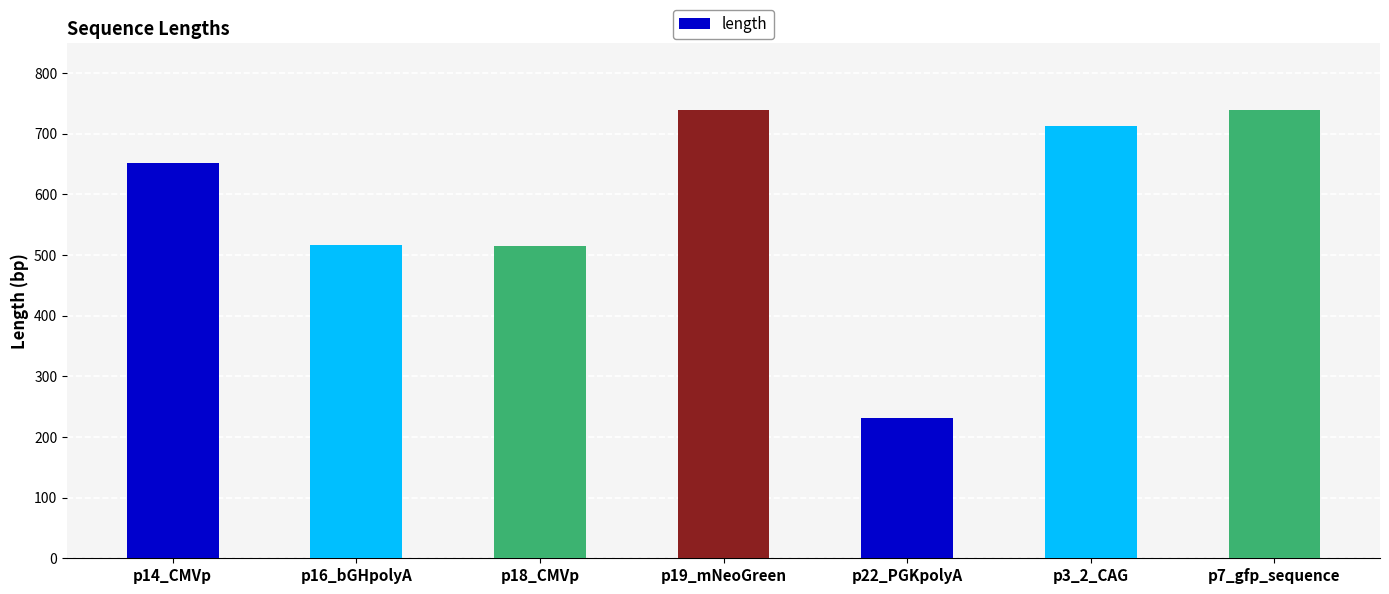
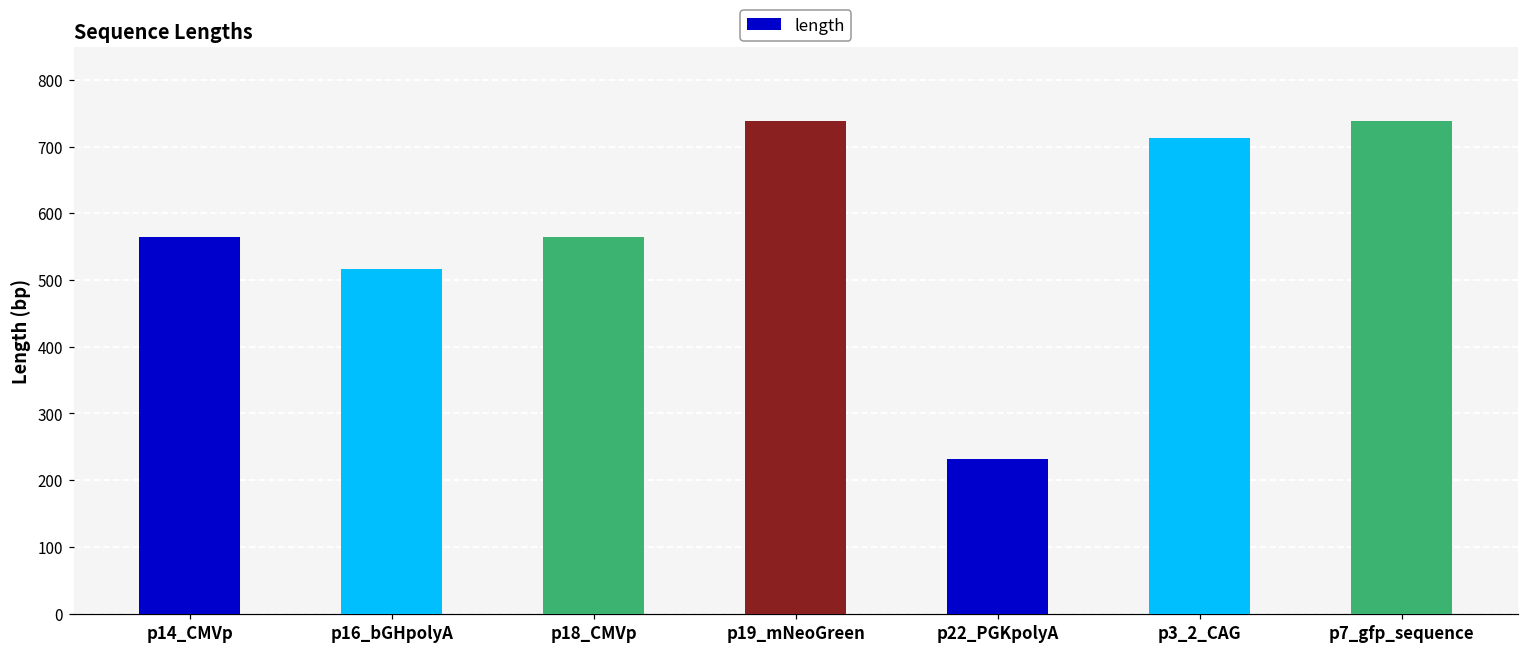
  {
-   "p14_CMVp": 650,
+   "p14_CMVp": 570,
    "p16_bGHpolyA": 520,
-   "p18_CMVp": 520,
+   "p18_CMVp": 570,
    "p19_mNeoGreen": 740,
    "p22_PGKpolyA": 230,
    "p3_2_CAG": 710,
    "p7_gfp_sequence": 740
  }
